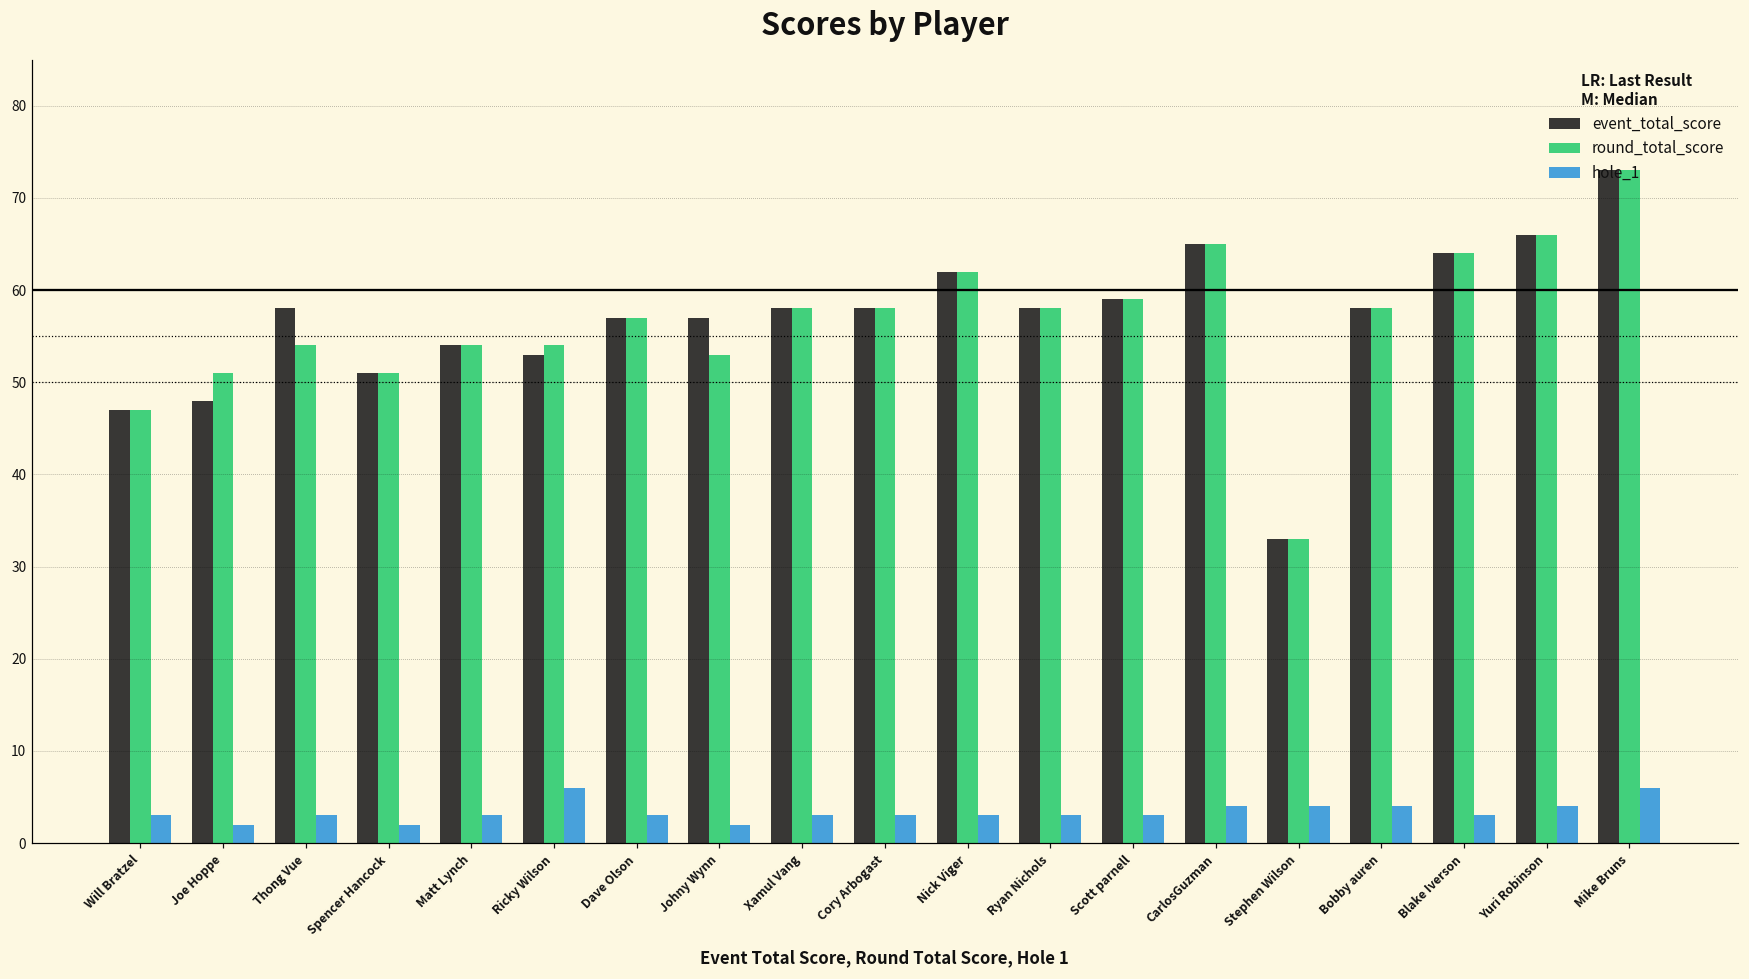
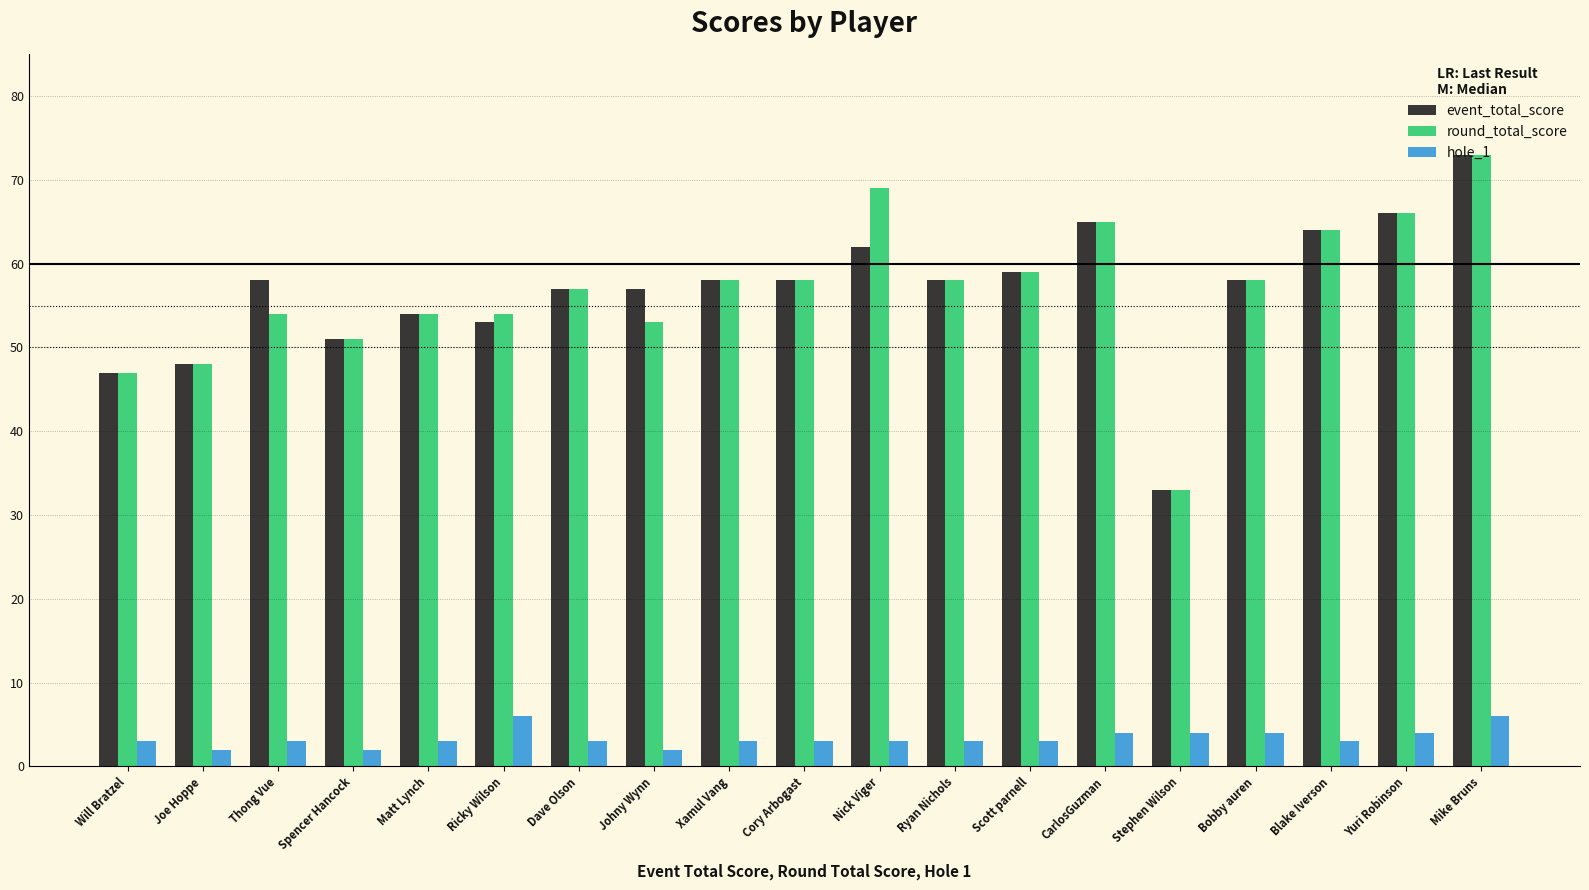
  {
    "event_total_score": {
      "Will Bratzel": 47,
      "Joe Hoppe": 48,
      "Thong Vue": 58,
      "Spencer Hancock": 51,
      "Matt Lynch": 54,
      "Ricky Wilson": 53,
      "Dave Olson": 57,
      "Johny Wynn": 57,
      "Xamul Vang": 58,
      "Cory Arbogast": 58,
      "Nick Viger": 62,
      "Ryan Nichols": 58,
      "Scott parnell": 59,
      "CarlosGuzman": 65,
      "Stephen Wilson": 33,
      "Bobby auren": 58,
      "Blake Iverson": 64,
      "Yuri Robinson": 66,
      "Mike Bruns": 73
    },
    "round_total_score": {
      "Will Bratzel": 47,
-     "Joe Hoppe": 51,
+     "Joe Hoppe": 48,
      "Thong Vue": 54,
      "Spencer Hancock": 51,
      "Matt Lynch": 54,
      "Ricky Wilson": 54,
      "Dave Olson": 57,
      "Johny Wynn": 53,
      "Xamul Vang": 58,
      "Cory Arbogast": 58,
-     "Nick Viger": 62,
+     "Nick Viger": 69,
      "Ryan Nichols": 58,
      "Scott parnell": 59,
      "CarlosGuzman": 65,
      "Stephen Wilson": 33,
      "Bobby auren": 58,
      "Blake Iverson": 64,
      "Yuri Robinson": 66,
      "Mike Bruns": 73
    },
    "hole_1": {
      "Will Bratzel": 3,
      "Joe Hoppe": 2,
      "Thong Vue": 3,
      "Spencer Hancock": 2,
      "Matt Lynch": 3,
      "Ricky Wilson": 6,
      "Dave Olson": 3,
      "Johny Wynn": 2,
      "Xamul Vang": 3,
      "Cory Arbogast": 3,
      "Nick Viger": 3,
      "Ryan Nichols": 3,
      "Scott parnell": 3,
      "CarlosGuzman": 4,
      "Stephen Wilson": 4,
      "Bobby auren": 4,
      "Blake Iverson": 3,
      "Yuri Robinson": 4,
      "Mike Bruns": 6
    }
  }
